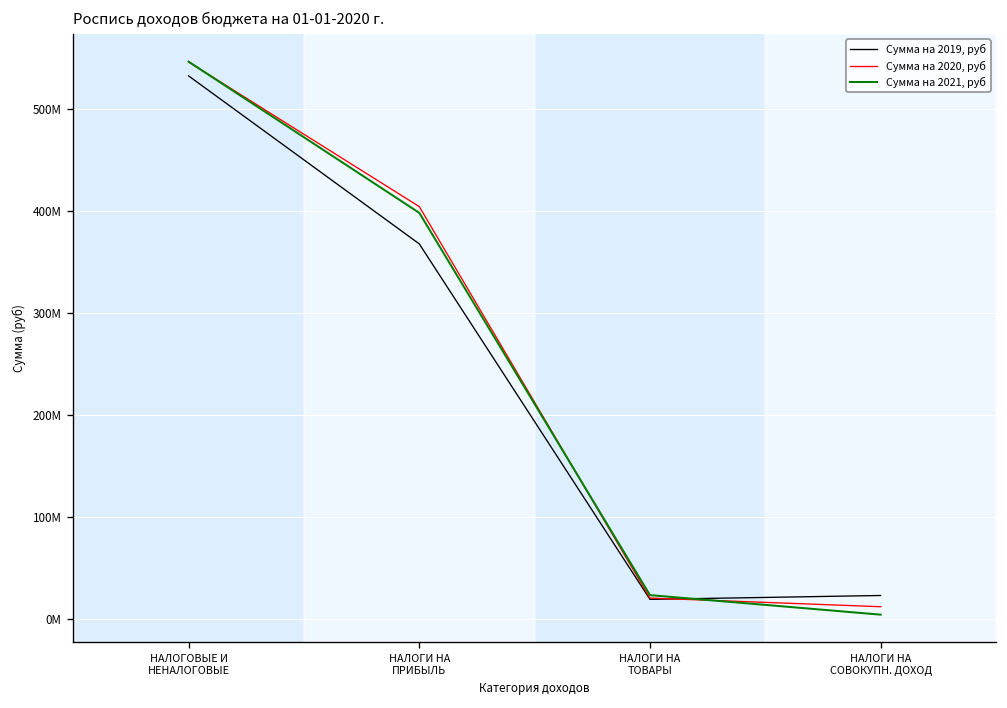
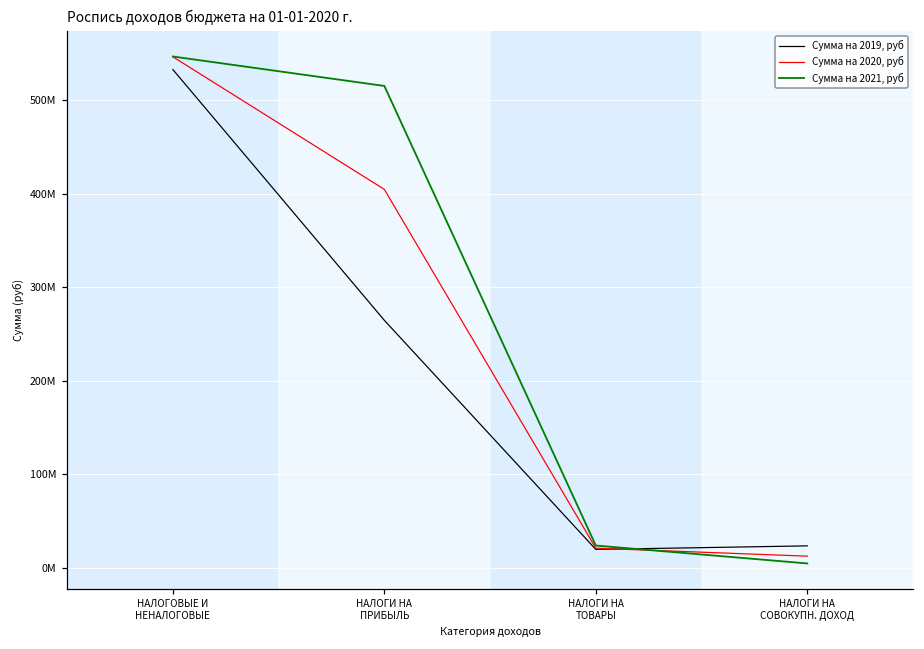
  {
    "Сумма на 2019, руб": {
      "НАЛОГОВЫЕ И НЕНАЛОГОВЫЕ": 530000000,
-     "НАЛОГИ НА ПРИБЫЛЬ": 370000000,
+     "НАЛОГИ НА ПРИБЫЛЬ": 260000000,
      "НАЛОГИ НА СОВОКУПН. ДОХОД": 20000000
    },
    "Сумма на 2020, руб": {
      "НАЛОГИ НА ПРИБЫЛЬ": 400000000,
      "НАЛОГИ НА СОВОКУПН. ДОХОД": 10000000
    },
    "Сумма на 2021, руб": {
-     "НАЛОГИ НА ПРИБЫЛЬ": 400000000,
+     "НАЛОГИ НА ПРИБЫЛЬ": 520000000,
      "НАЛОГИ НА СОВОКУПН. ДОХОД": 0
    }
  }
